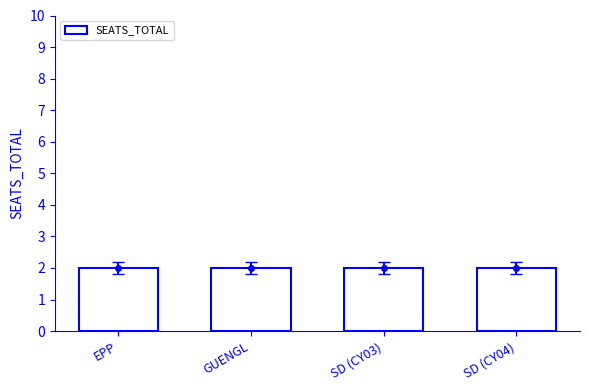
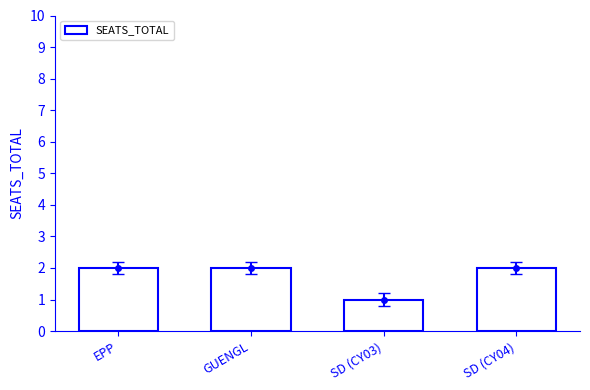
  {
    "SEATS_TOTAL": {
      "EPP": 2,
      "GUENGL": 2,
-     "SD (CY03)": 2,
+     "SD (CY03)": 1,
      "SD (CY04)": 2
    }
  }
